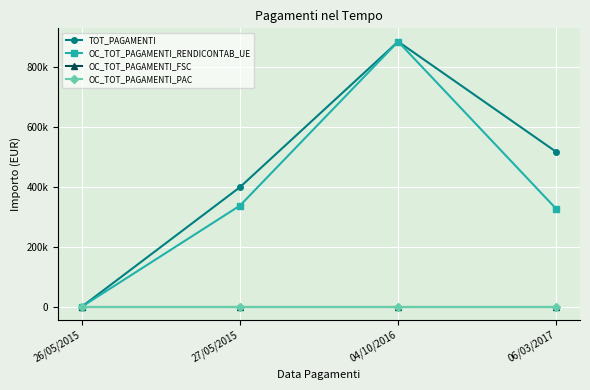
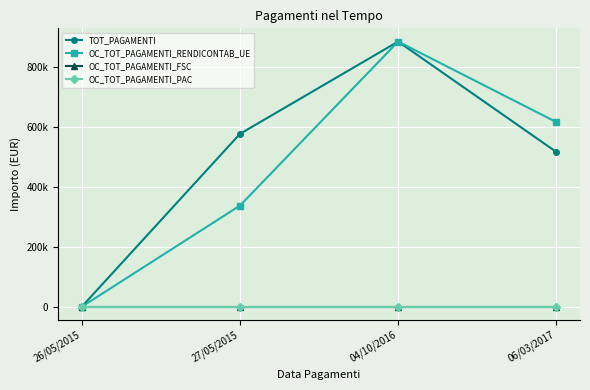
  {
    "TOT_PAGAMENTI": {
-     "27/05/2015": 400000,
+     "27/05/2015": 580000,
      "06/03/2017": 520000
    },
    "OC_TOT_PAGAMENTI_RENDICONTAB_UE": {
      "27/05/2015": 340000,
-     "06/03/2017": 330000
+     "06/03/2017": 610000
    },
    "OC_TOT_PAGAMENTI_PAC": {
      "27/05/2015": 0,
      "04/10/2016": 0,
      "06/03/2017": 0
    }
  }
